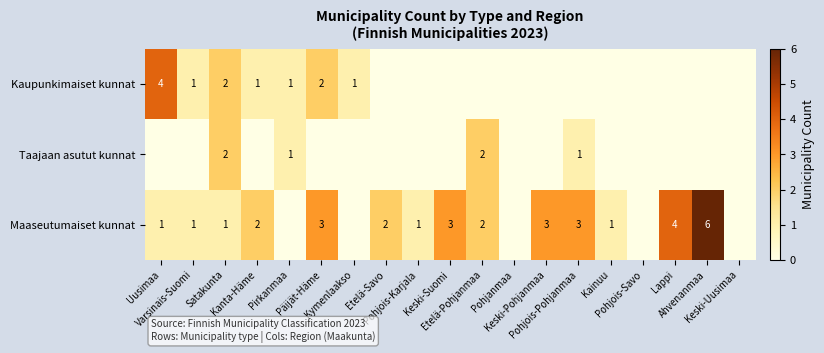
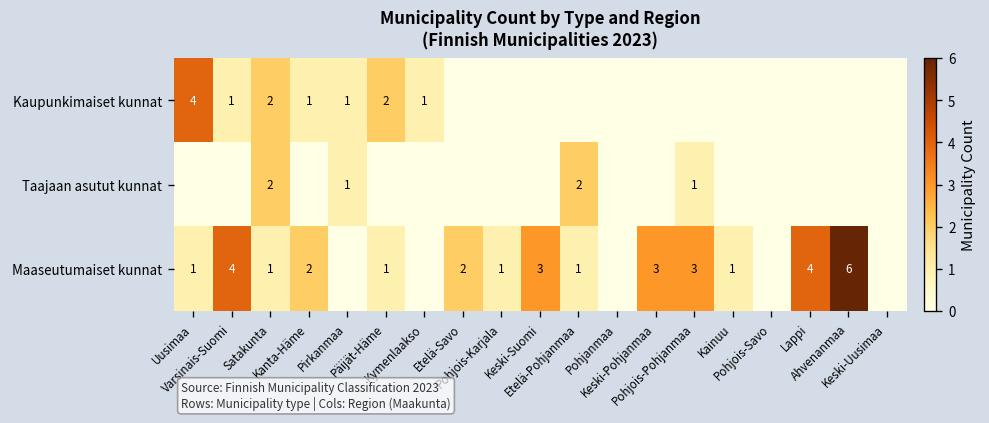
  {
    "Kaupunkimaiset kunnat": {
      "Uusimaa": 4,
      "Varsinais-Suomi": 1,
      "Satakunta": 2,
      "Kanta-Häme": 1,
      "Pirkanmaa": 1,
      "Päijät-Häme": 2,
      "Kymenlaakso": 1
    },
    "Taajaan asutut kunnat": {
      "Satakunta": 2,
      "Pirkanmaa": 1,
      "Etelä-Pohjanmaa": 2,
      "Pohjois-Pohjanmaa": 1
    },
    "Maaseutumaiset kunnat": {
      "Uusimaa": 1,
-     "Varsinais-Suomi": 1,
+     "Varsinais-Suomi": 4,
      "Satakunta": 1,
      "Kanta-Häme": 2,
-     "Päijät-Häme": 3,
+     "Päijät-Häme": 1,
      "Etelä-Savo": 2,
      "Pohjois-Karjala": 1,
      "Keski-Suomi": 3,
-     "Etelä-Pohjanmaa": 2,
+     "Etelä-Pohjanmaa": 1,
      "Keski-Pohjanmaa": 3,
      "Pohjois-Pohjanmaa": 3,
      "Kainuu": 1,
      "Lappi": 4,
      "Ahvenanmaa": 6
    }
  }
